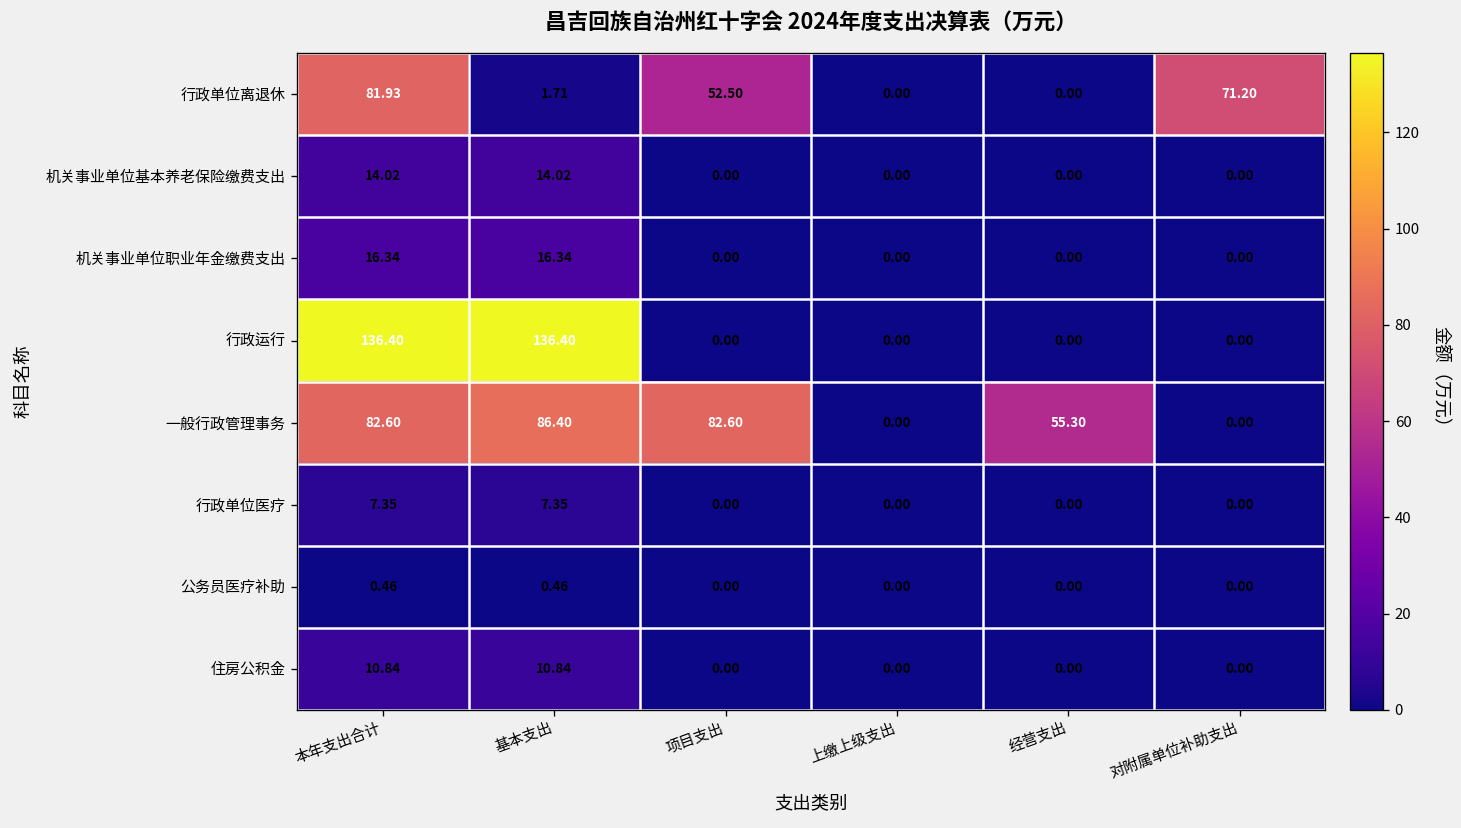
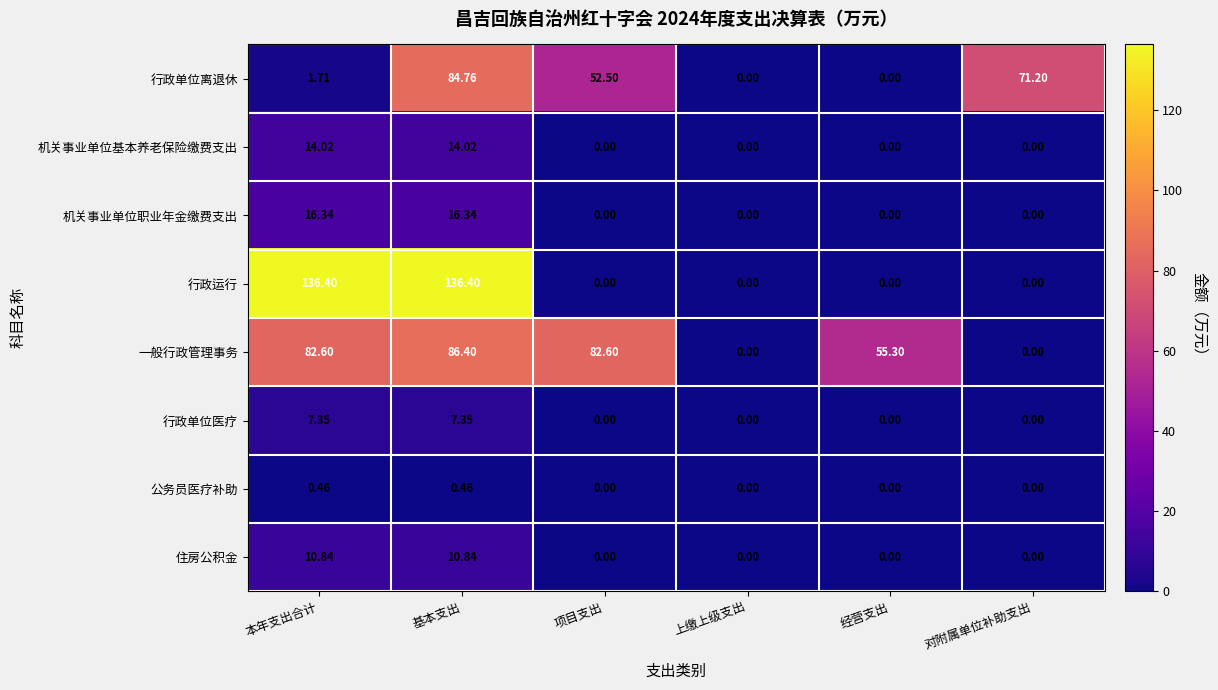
  {
    "行政单位离退休": {
-     "本年支出合计": 81.93,
-     "基本支出": 1.71,
+     "本年支出合计": 1.71,
+     "基本支出": 84.76,
      "项目支出": 52.50,
      "上缴上级支出": 0.00,
      "经营支出": 0.00,
      "对附属单位补助支出": 71.20
    },
    "机关事业单位基本养老保险缴费支出": {
      "本年支出合计": 14.02,
      "基本支出": 14.02,
      "项目支出": 0.00,
      "上缴上级支出": 0.00,
      "经营支出": 0.00,
      "对附属单位补助支出": 0.00
    },
    "机关事业单位职业年金缴费支出": {
      "本年支出合计": 16.34,
      "基本支出": 16.34,
      "项目支出": 0.00,
      "上缴上级支出": 0.00,
      "经营支出": 0.00,
      "对附属单位补助支出": 0.00
    },
    "行政运行": {
      "本年支出合计": 136.40,
      "基本支出": 136.40,
      "项目支出": 0.00,
      "上缴上级支出": 0.00,
      "经营支出": 0.00,
      "对附属单位补助支出": 0.00
    },
    "一般行政管理事务": {
      "本年支出合计": 82.60,
      "基本支出": 86.40,
      "项目支出": 82.60,
      "上缴上级支出": 0.00,
      "经营支出": 55.30,
      "对附属单位补助支出": 0.00
    },
    "行政单位医疗": {
      "本年支出合计": 7.35,
      "基本支出": 7.35,
      "项目支出": 0.00,
      "上缴上级支出": 0.00,
      "经营支出": 0.00,
      "对附属单位补助支出": 0.00
    },
    "公务员医疗补助": {
      "本年支出合计": 0.46,
      "基本支出": 0.46,
      "项目支出": 0.00,
      "上缴上级支出": 0.00,
      "经营支出": 0.00,
      "对附属单位补助支出": 0.00
    },
    "住房公积金": {
      "本年支出合计": 10.84,
      "基本支出": 10.84,
      "项目支出": 0.00,
      "上缴上级支出": 0.00,
      "经营支出": 0.00,
      "对附属单位补助支出": 0.00
    }
  }
